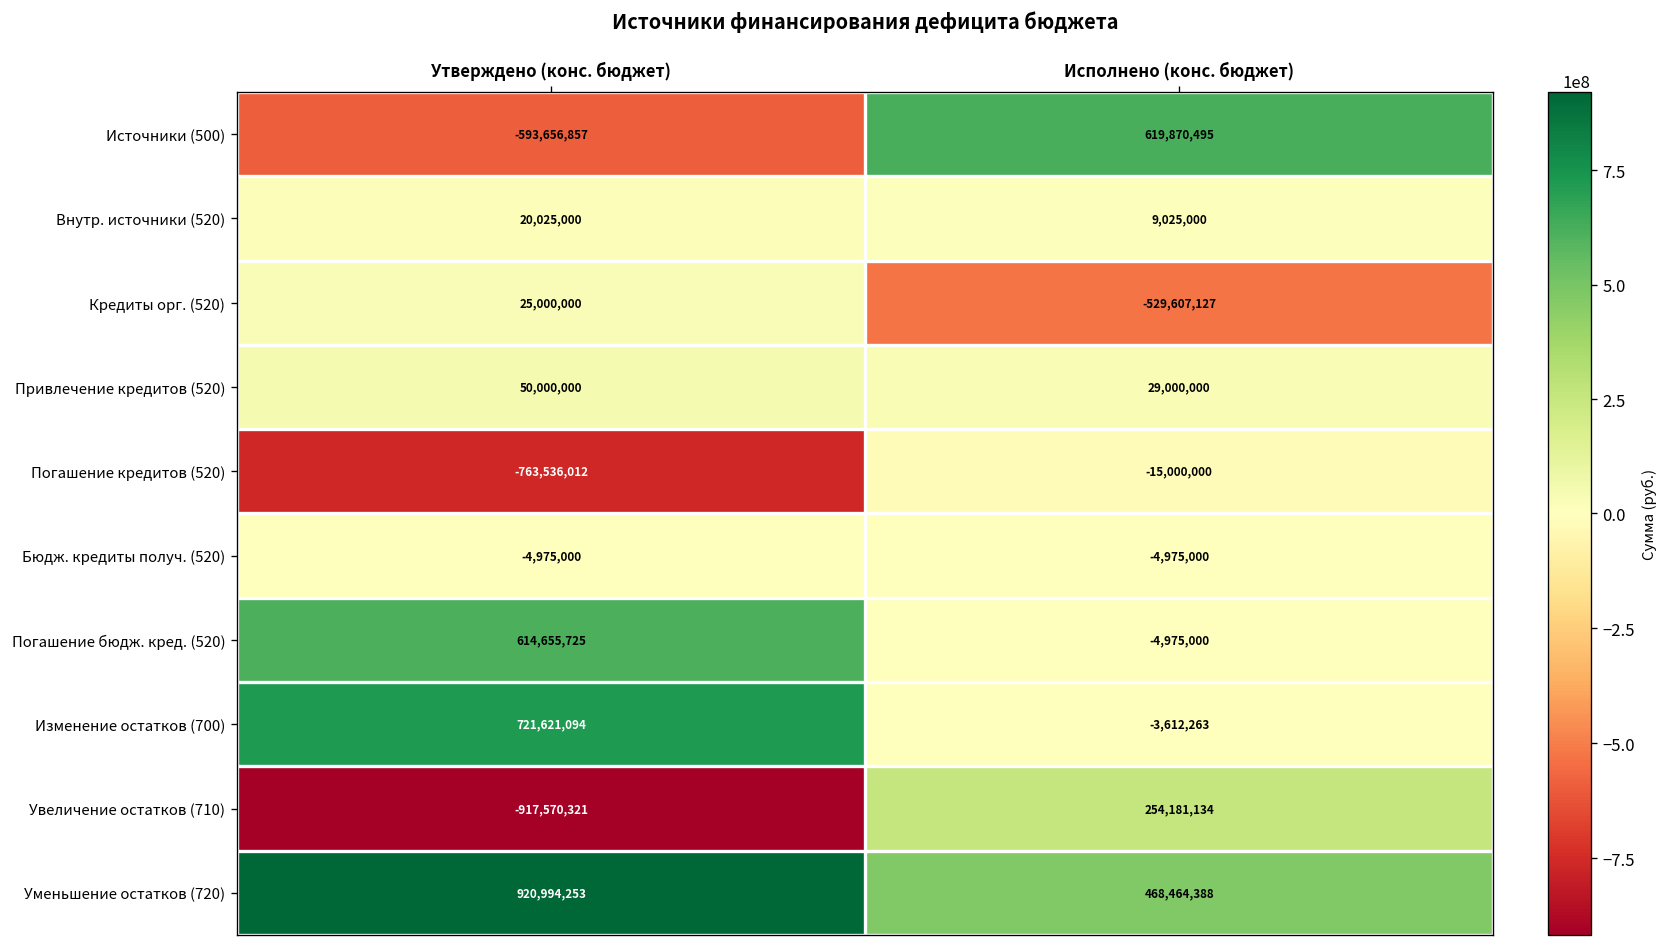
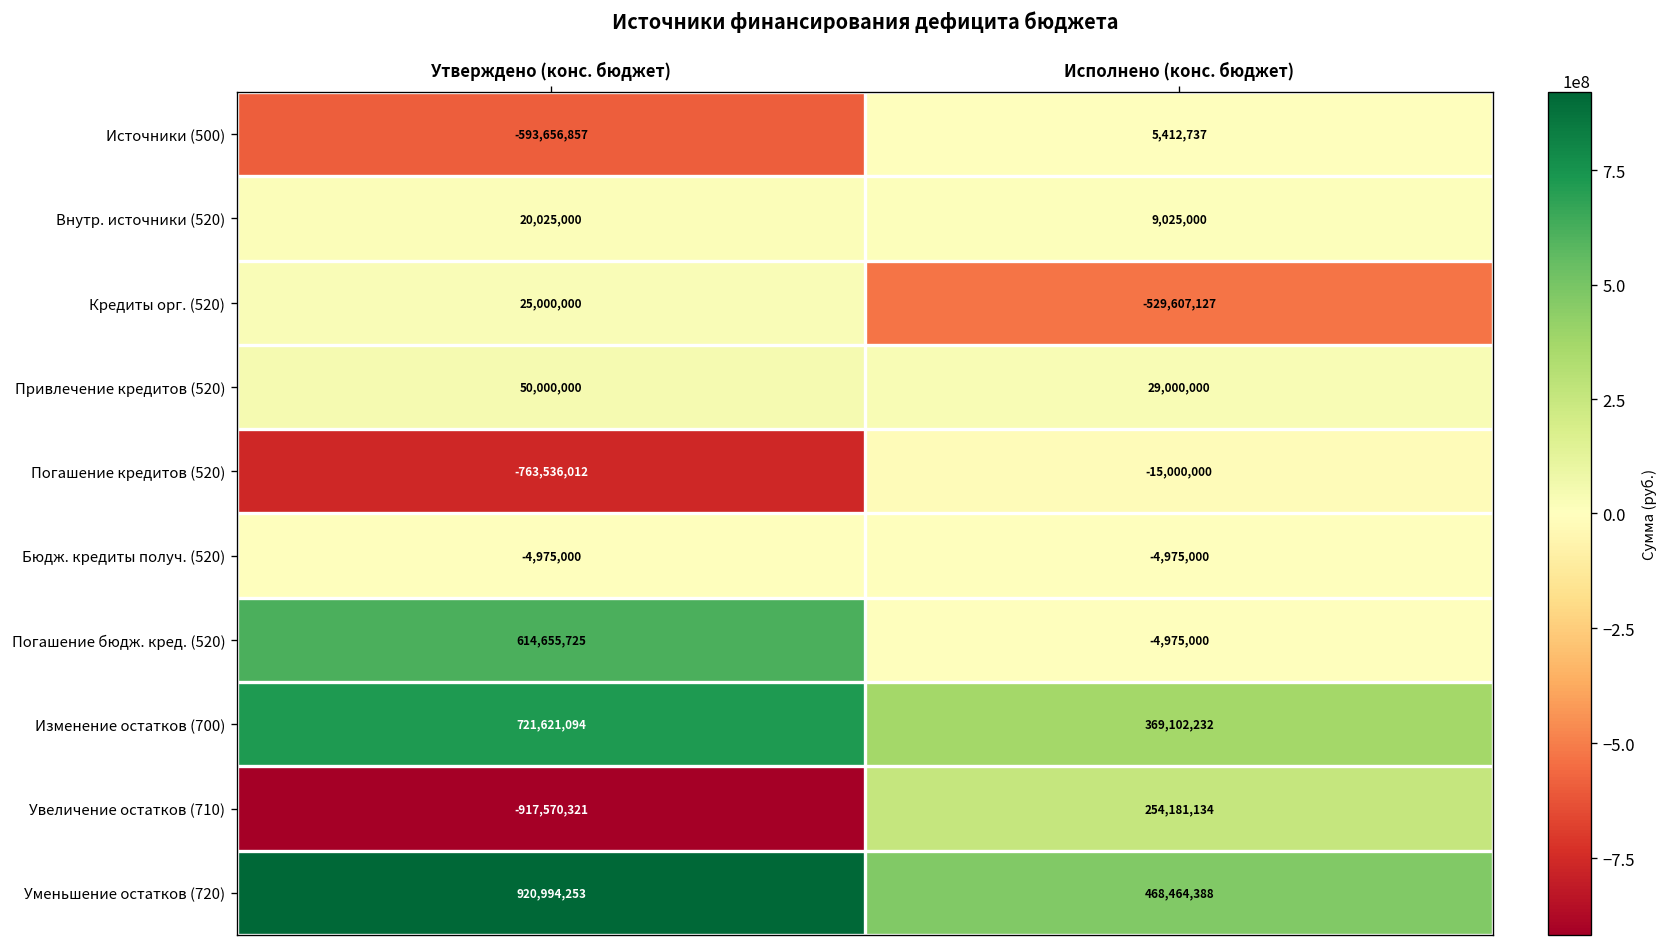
  {
    "Источники (500)": {
      "Утверждено (конс. бюджет)": "-593,656,857",
-     "Исполнено (конс. бюджет)": "619,870,495"
+     "Исполнено (конс. бюджет)": "5,412,737"
    },
    "Внутр. источники (520)": {
      "Утверждено (конс. бюджет)": "20,025,000",
      "Исполнено (конс. бюджет)": "9,025,000"
    },
    "Кредиты орг. (520)": {
      "Утверждено (конс. бюджет)": "25,000,000",
      "Исполнено (конс. бюджет)": "-529,607,127"
    },
    "Привлечение кредитов (520)": {
      "Утверждено (конс. бюджет)": "50,000,000",
      "Исполнено (конс. бюджет)": "29,000,000"
    },
    "Погашение кредитов (520)": {
      "Утверждено (конс. бюджет)": "-763,536,012",
      "Исполнено (конс. бюджет)": "-15,000,000"
    },
    "Бюдж. кредиты получ. (520)": {
      "Утверждено (конс. бюджет)": "-4,975,000",
      "Исполнено (конс. бюджет)": "-4,975,000"
    },
    "Погашение бюдж. кред. (520)": {
      "Утверждено (конс. бюджет)": "614,655,725",
      "Исполнено (конс. бюджет)": "-4,975,000"
    },
    "Изменение остатков (700)": {
      "Утверждено (конс. бюджет)": "721,621,094",
-     "Исполнено (конс. бюджет)": "-3,612,263"
+     "Исполнено (конс. бюджет)": "369,102,232"
    },
    "Увеличение остатков (710)": {
      "Утверждено (конс. бюджет)": "-917,570,321",
      "Исполнено (конс. бюджет)": "254,181,134"
    },
    "Уменьшение остатков (720)": {
      "Утверждено (конс. бюджет)": "920,994,253",
      "Исполнено (конс. бюджет)": "468,464,388"
    }
  }
